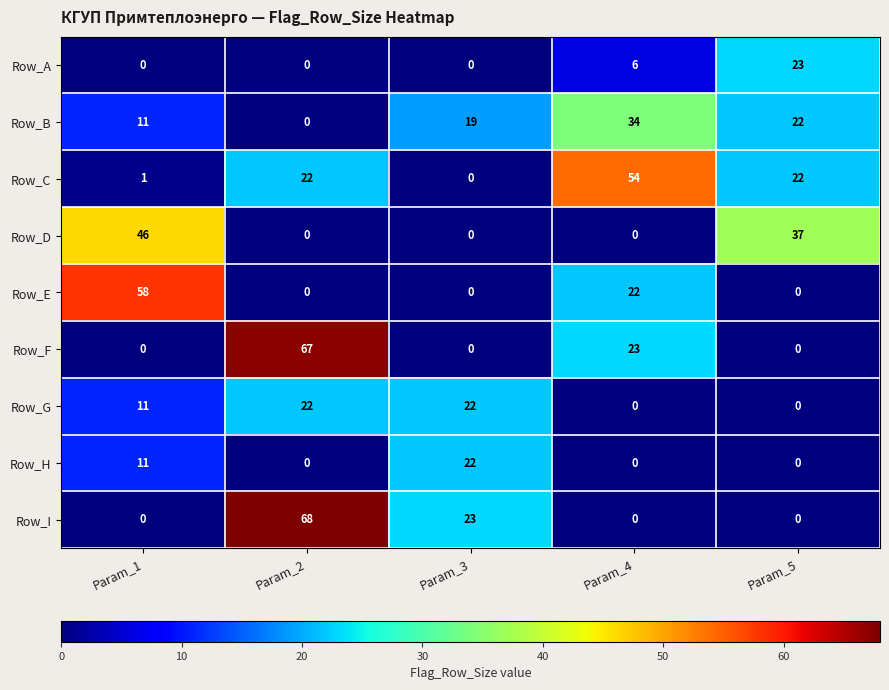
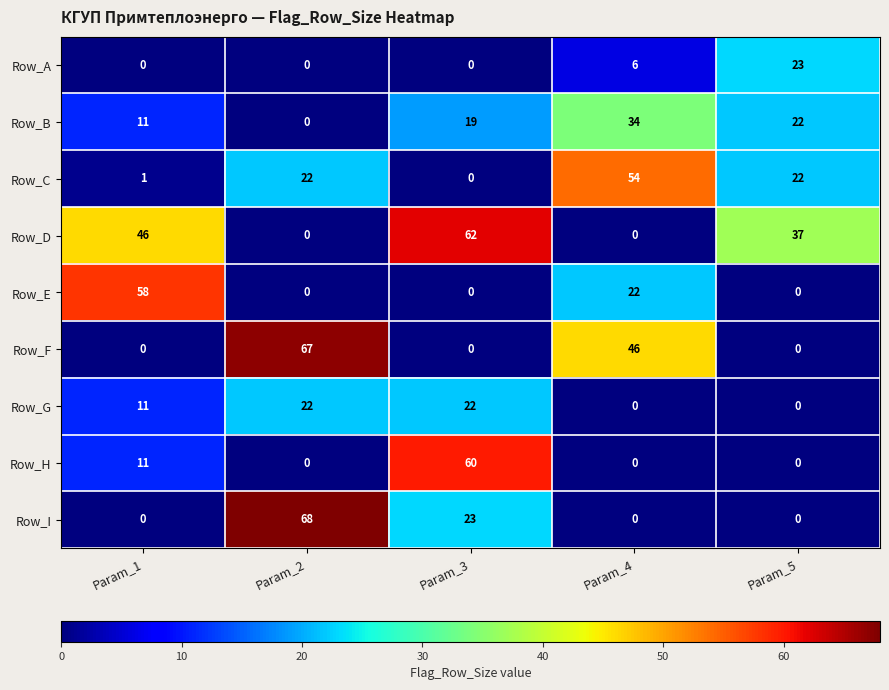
  {
    "Row_A": {
      "Param_1": 0,
      "Param_2": 0,
      "Param_3": 0,
      "Param_4": 6,
      "Param_5": 23
    },
    "Row_B": {
      "Param_1": 11,
      "Param_2": 0,
      "Param_3": 19,
      "Param_4": 34,
      "Param_5": 22
    },
    "Row_C": {
      "Param_1": 1,
      "Param_2": 22,
      "Param_3": 0,
      "Param_4": 54,
      "Param_5": 22
    },
    "Row_D": {
      "Param_1": 46,
      "Param_2": 0,
-     "Param_3": 0,
+     "Param_3": 62,
      "Param_4": 0,
      "Param_5": 37
    },
    "Row_E": {
      "Param_1": 58,
      "Param_2": 0,
      "Param_3": 0,
      "Param_4": 22,
      "Param_5": 0
    },
    "Row_F": {
      "Param_1": 0,
      "Param_2": 67,
      "Param_3": 0,
-     "Param_4": 23,
+     "Param_4": 46,
      "Param_5": 0
    },
    "Row_G": {
      "Param_1": 11,
      "Param_2": 22,
      "Param_3": 22,
      "Param_4": 0,
      "Param_5": 0
    },
    "Row_H": {
      "Param_1": 11,
      "Param_2": 0,
-     "Param_3": 22,
+     "Param_3": 60,
      "Param_4": 0,
      "Param_5": 0
    },
    "Row_I": {
      "Param_1": 0,
      "Param_2": 68,
      "Param_3": 23,
      "Param_4": 0,
      "Param_5": 0
    }
  }
